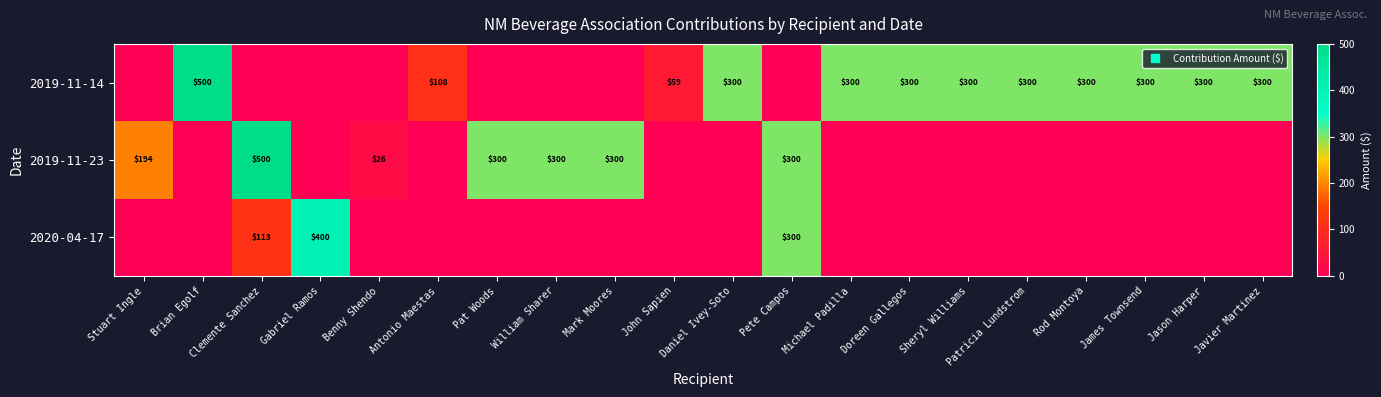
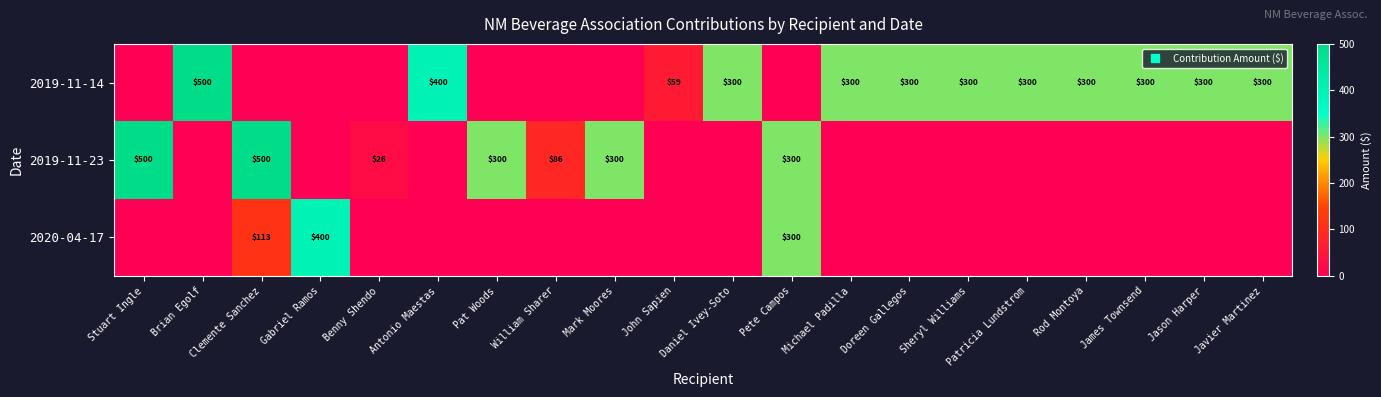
  {
    "2019-11-14": {
      "Brian Egolf": "$500",
-     "Antonio Maestas": "$108",
+     "Antonio Maestas": "$400",
      "John Sapien": "$59",
      "Daniel Ivey-Soto": "$300",
      "Michael Padilla": "$300",
      "Doreen Gallegos": "$300",
      "Sheryl Williams": "$300",
      "Patricia Lundstrom": "$300",
      "Rod Montoya": "$300",
      "James Townsend": "$300",
      "Jason Harper": "$300",
      "Javier Martinez": "$300"
    },
    "2019-11-23": {
-     "Stuart Ingle": "$194",
+     "Stuart Ingle": "$500",
      "Clemente Sanchez": "$500",
      "Benny Shendo": "$26",
      "Pat Woods": "$300",
-     "William Sharer": "$300",
+     "William Sharer": "$86",
      "Mark Moores": "$300",
      "Pete Campos": "$300"
    },
    "2020-04-17": {
      "Clemente Sanchez": "$113",
      "Gabriel Ramos": "$400",
      "Pete Campos": "$300"
    }
  }
